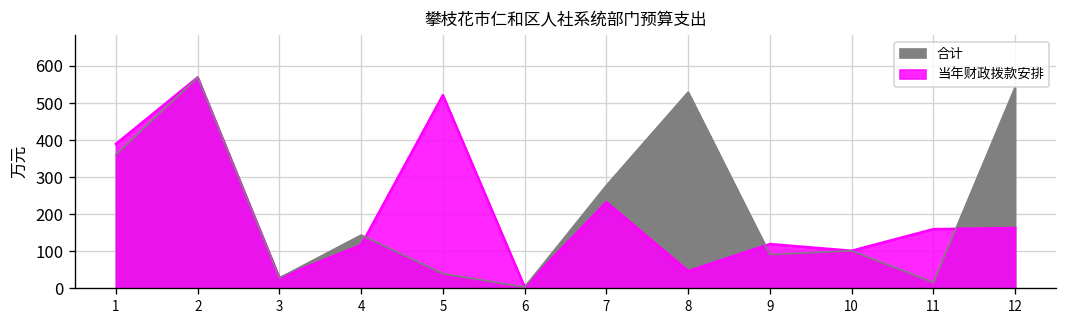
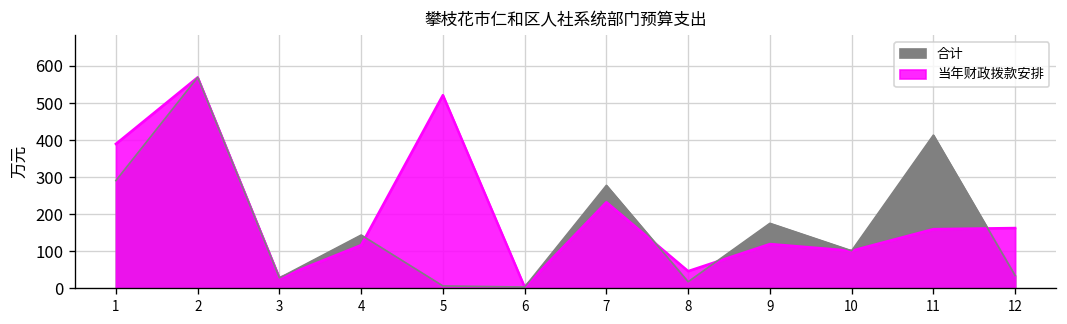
  {
    "合计": {
-     "1": 360,
+     "1": 290,
      "4": 140,
-     "5": 40,
+     "5": 10,
      "7": 280,
-     "8": 530,
-     "9": 90,
-     "11": 20,
-     "12": 540
+     "8": 20,
+     "9": 180,
+     "11": 410,
+     "12": 30
    },
    "当年财政拨款安排": {
      "1": 390,
      "4": 120,
      "5": 520,
      "7": 230,
      "8": 50,
      "9": 120,
      "11": 160,
      "12": 160
    }
  }
